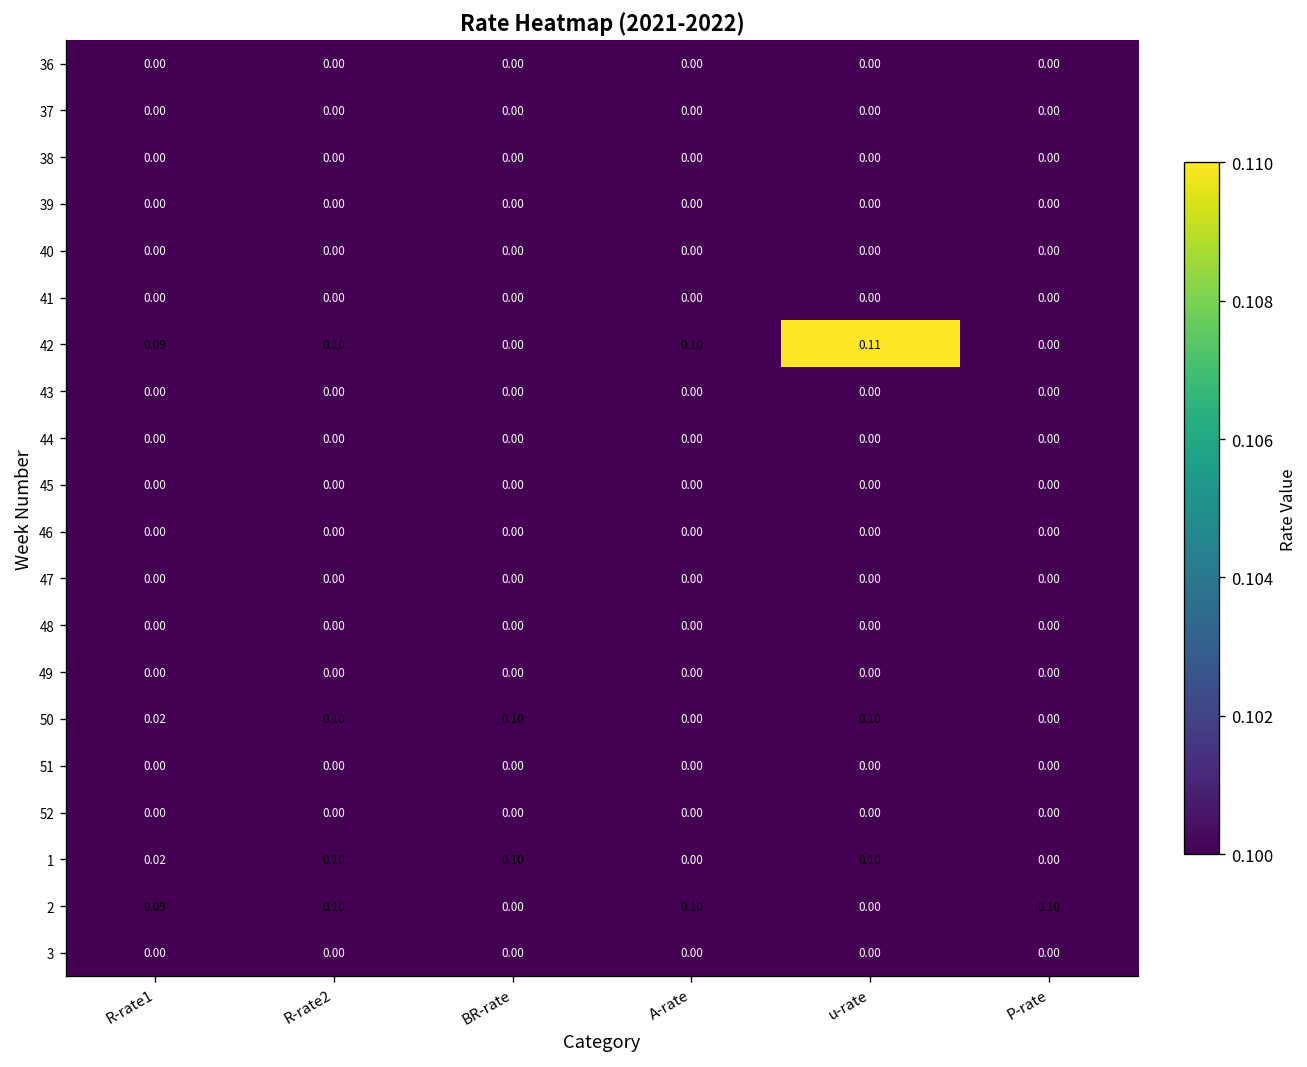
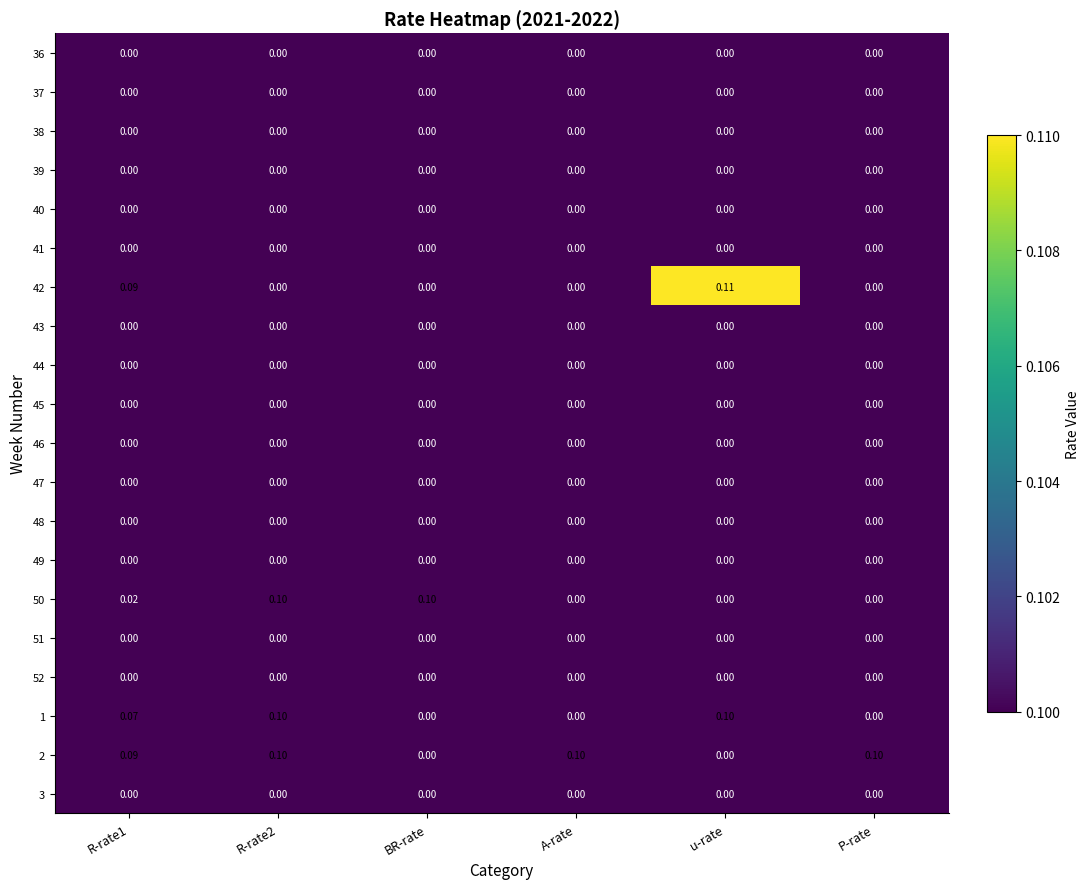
  {
    "36": {
      "R-rate1": 0.00,
      "R-rate2": 0.00,
      "BR-rate": 0.00,
      "A-rate": 0.00,
      "u-rate": 0.00,
      "P-rate": 0.00
    },
    "37": {
      "R-rate1": 0.00,
      "R-rate2": 0.00,
      "BR-rate": 0.00,
      "A-rate": 0.00,
      "u-rate": 0.00,
      "P-rate": 0.00
    },
    "38": {
      "R-rate1": 0.00,
      "R-rate2": 0.00,
      "BR-rate": 0.00,
      "A-rate": 0.00,
      "u-rate": 0.00,
      "P-rate": 0.00
    },
    "39": {
      "R-rate1": 0.00,
      "R-rate2": 0.00,
      "BR-rate": 0.00,
      "A-rate": 0.00,
      "u-rate": 0.00,
      "P-rate": 0.00
    },
    "40": {
      "R-rate1": 0.00,
      "R-rate2": 0.00,
      "BR-rate": 0.00,
      "A-rate": 0.00,
      "u-rate": 0.00,
      "P-rate": 0.00
    },
    "41": {
      "R-rate1": 0.00,
      "R-rate2": 0.00,
      "BR-rate": 0.00,
      "A-rate": 0.00,
      "u-rate": 0.00,
      "P-rate": 0.00
    },
    "42": {
      "R-rate1": 0.09,
-     "R-rate2": 0.10,
+     "R-rate2": 0.00,
      "BR-rate": 0.00,
-     "A-rate": 0.10,
+     "A-rate": 0.00,
      "u-rate": 0.11,
      "P-rate": 0.00
    },
    "43": {
      "R-rate1": 0.00,
      "R-rate2": 0.00,
      "BR-rate": 0.00,
      "A-rate": 0.00,
      "u-rate": 0.00,
      "P-rate": 0.00
    },
    "44": {
      "R-rate1": 0.00,
      "R-rate2": 0.00,
      "BR-rate": 0.00,
      "A-rate": 0.00,
      "u-rate": 0.00,
      "P-rate": 0.00
    },
    "45": {
      "R-rate1": 0.00,
      "R-rate2": 0.00,
      "BR-rate": 0.00,
      "A-rate": 0.00,
      "u-rate": 0.00,
      "P-rate": 0.00
    },
    "46": {
      "R-rate1": 0.00,
      "R-rate2": 0.00,
      "BR-rate": 0.00,
      "A-rate": 0.00,
      "u-rate": 0.00,
      "P-rate": 0.00
    },
    "47": {
      "R-rate1": 0.00,
      "R-rate2": 0.00,
      "BR-rate": 0.00,
      "A-rate": 0.00,
      "u-rate": 0.00,
      "P-rate": 0.00
    },
    "48": {
      "R-rate1": 0.00,
      "R-rate2": 0.00,
      "BR-rate": 0.00,
      "A-rate": 0.00,
      "u-rate": 0.00,
      "P-rate": 0.00
    },
    "49": {
      "R-rate1": 0.00,
      "R-rate2": 0.00,
      "BR-rate": 0.00,
      "A-rate": 0.00,
      "u-rate": 0.00,
      "P-rate": 0.00
    },
    "50": {
      "R-rate1": 0.02,
      "R-rate2": 0.10,
      "BR-rate": 0.10,
      "A-rate": 0.00,
-     "u-rate": 0.10,
+     "u-rate": 0.00,
      "P-rate": 0.00
    },
    "51": {
      "R-rate1": 0.00,
      "R-rate2": 0.00,
      "BR-rate": 0.00,
      "A-rate": 0.00,
      "u-rate": 0.00,
      "P-rate": 0.00
    },
    "52": {
      "R-rate1": 0.00,
      "R-rate2": 0.00,
      "BR-rate": 0.00,
      "A-rate": 0.00,
      "u-rate": 0.00,
      "P-rate": 0.00
    },
    "1": {
-     "R-rate1": 0.02,
+     "R-rate1": 0.07,
      "R-rate2": 0.10,
-     "BR-rate": 0.10,
+     "BR-rate": 0.00,
      "A-rate": 0.00,
      "u-rate": 0.10,
      "P-rate": 0.00
    },
    "2": {
      "R-rate1": 0.09,
      "R-rate2": 0.10,
      "BR-rate": 0.00,
      "A-rate": 0.10,
      "u-rate": 0.00,
      "P-rate": 0.10
    },
    "3": {
      "R-rate1": 0.00,
      "R-rate2": 0.00,
      "BR-rate": 0.00,
      "A-rate": 0.00,
      "u-rate": 0.00,
      "P-rate": 0.00
    }
  }
